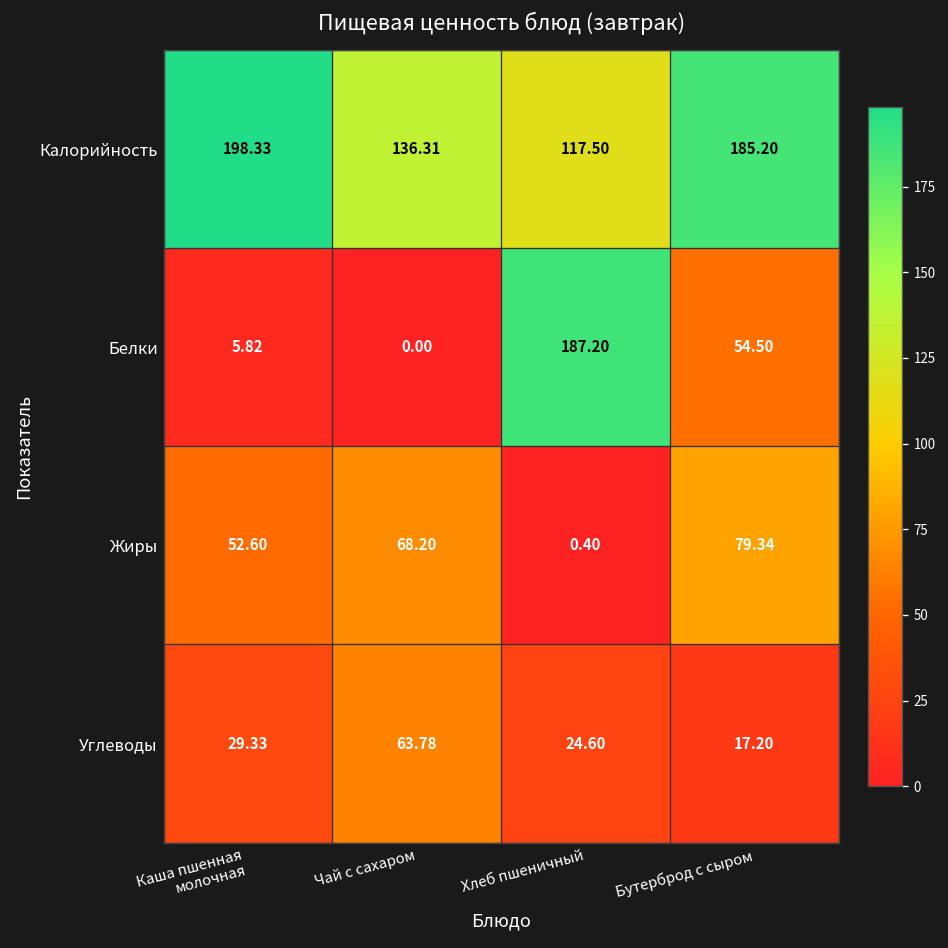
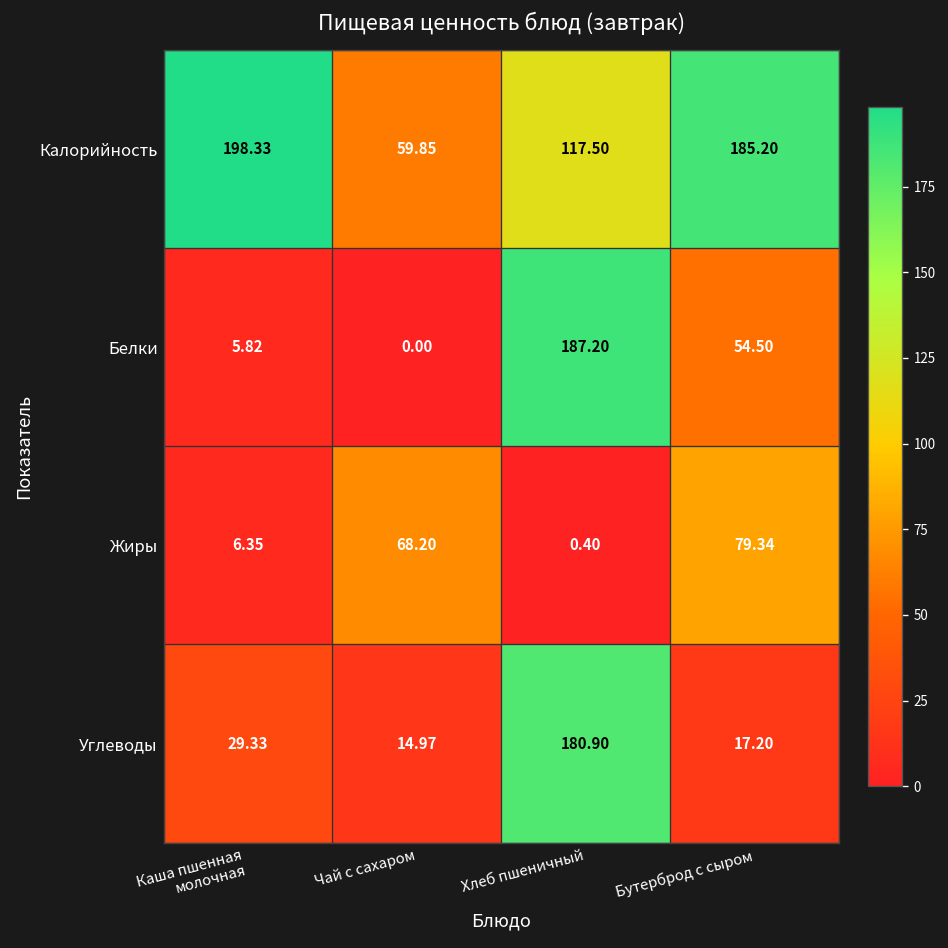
  {
    "Калорийность": {
      "Каша пшенная молочная": 198.33,
-     "Чай с сахаром": 136.31,
+     "Чай с сахаром": 59.85,
      "Хлеб пшеничный": 117.50,
      "Бутерброд с сыром": 185.20
    },
    "Белки": {
      "Каша пшенная молочная": 5.82,
      "Чай с сахаром": 0.00,
      "Хлеб пшеничный": 187.20,
      "Бутерброд с сыром": 54.50
    },
    "Жиры": {
-     "Каша пшенная молочная": 52.60,
+     "Каша пшенная молочная": 6.35,
      "Чай с сахаром": 68.20,
      "Хлеб пшеничный": 0.40,
      "Бутерброд с сыром": 79.34
    },
    "Углеводы": {
      "Каша пшенная молочная": 29.33,
-     "Чай с сахаром": 63.78,
-     "Хлеб пшеничный": 24.60,
+     "Чай с сахаром": 14.97,
+     "Хлеб пшеничный": 180.90,
      "Бутерброд с сыром": 17.20
    }
  }
